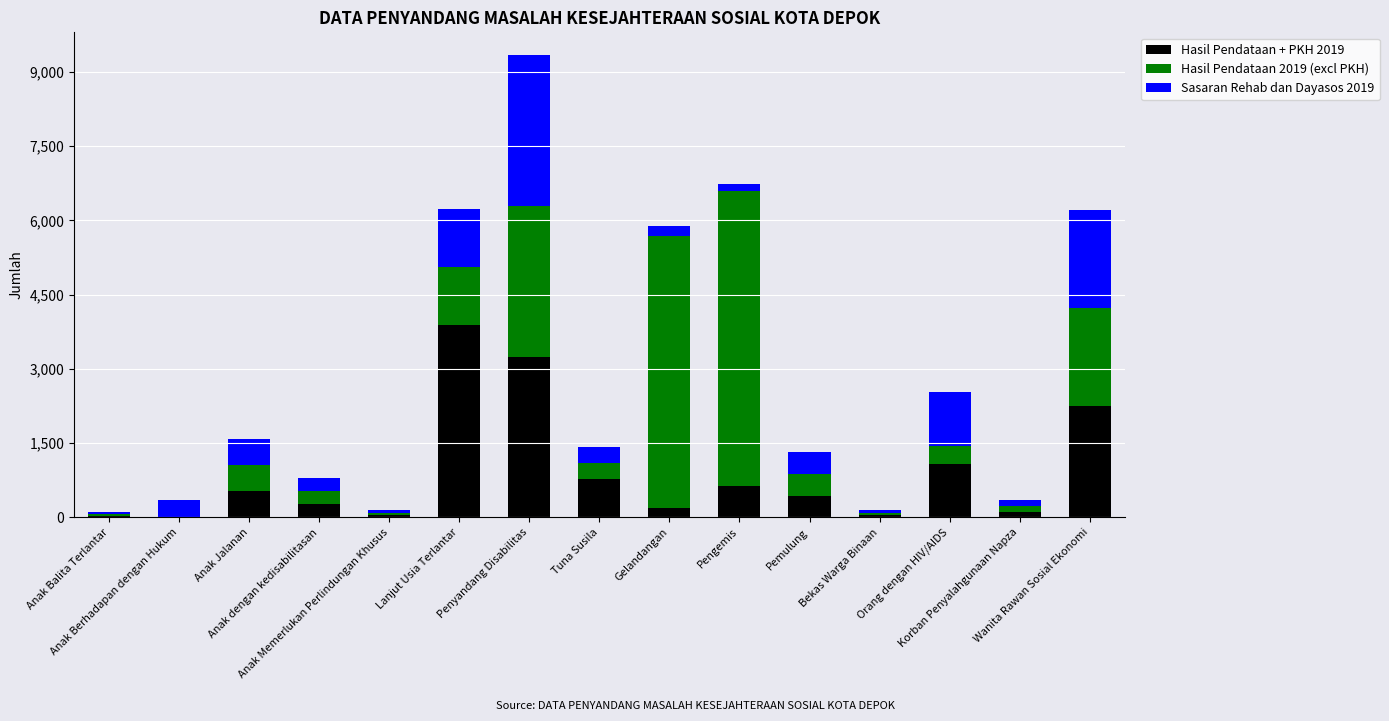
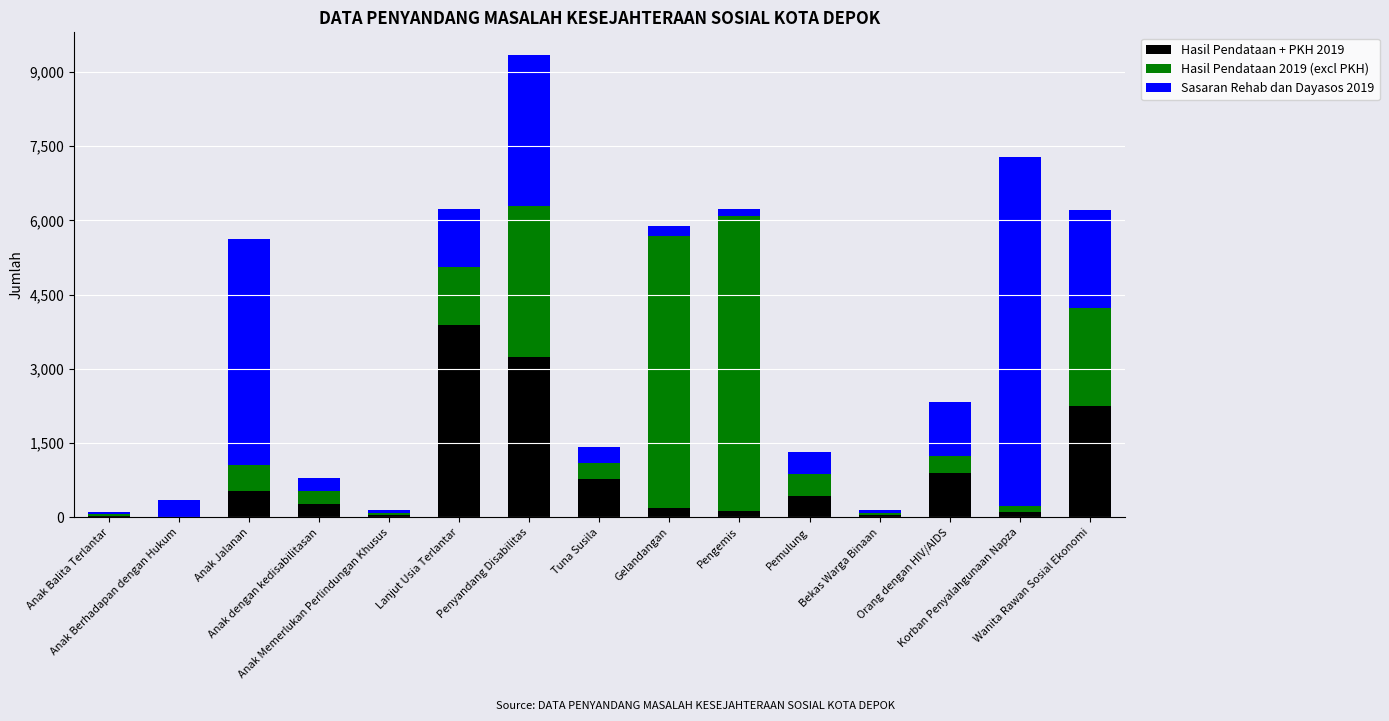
  {
    "Hasil Pendataan + PKH 2019": {
      "Anak Jalanan": "500",
      "Anak dengan kedisabilitasan": "300",
      "Lanjut Usia Terlantar": "3,900",
      "Penyandang Disabilitas": "3,200",
      "Tuna Susila": "800",
      "Gelandangan": "200",
-     "Pengemis": "600",
+     "Pengemis": "100",
      "Pemulung": "400",
-     "Orang dengan HIV/AIDS": "1,100",
+     "Orang dengan HIV/AIDS": "900",
      "Korban Penyalahgunaan Napza": "100",
      "Wanita Rawan Sosial Ekonomi": "2,200"
    },
    "Hasil Pendataan 2019 (excl PKH)": {
      "Anak Jalanan": "500",
      "Anak dengan kedisabilitasan": "300",
      "Lanjut Usia Terlantar": "1,200",
      "Penyandang Disabilitas": "3,100",
      "Tuna Susila": "300",
      "Gelandangan": "5,500",
      "Pengemis": "6,000",
      "Pemulung": "400",
      "Orang dengan HIV/AIDS": "400",
      "Korban Penyalahgunaan Napza": "100",
      "Wanita Rawan Sosial Ekonomi": "2,000"
    },
    "Sasaran Rehab dan Dayasos 2019": {
      "Anak Berhadapan dengan Hukum": "300",
-     "Anak Jalanan": "500",
+     "Anak Jalanan": "4,600",
      "Anak dengan kedisabilitasan": "300",
      "Lanjut Usia Terlantar": "1,200",
      "Penyandang Disabilitas": "3,100",
      "Tuna Susila": "300",
      "Gelandangan": "200",
      "Pengemis": "100",
      "Pemulung": "400",
      "Orang dengan HIV/AIDS": "1,100",
-     "Korban Penyalahgunaan Napza": "100",
+     "Korban Penyalahgunaan Napza": "7,000",
      "Wanita Rawan Sosial Ekonomi": "2,000"
    }
  }
